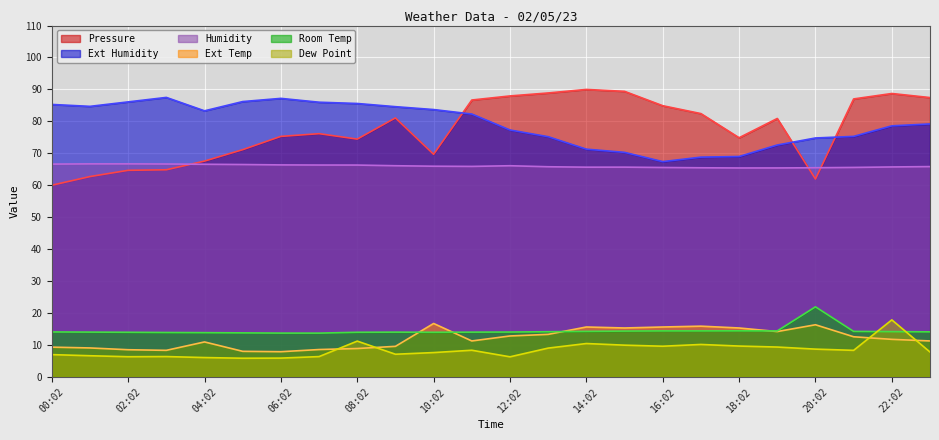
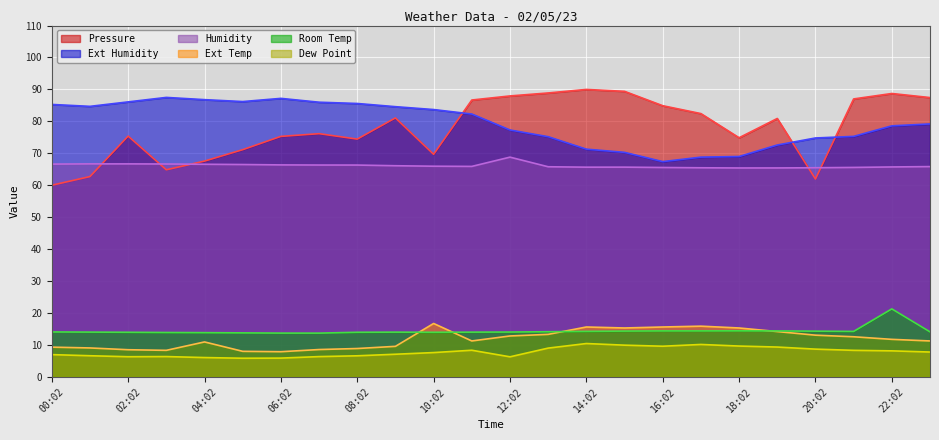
  {
    "Pressure": {
      "00:02": 60,
-     "02:02": 65,
+     "02:02": 75,
      "04:02": 68,
      "06:02": 75,
      "08:02": 74,
      "10:02": 70,
      "12:02": 88,
      "14:02": 90,
      "16:02": 85,
      "18:02": 75,
      "20:02": 62,
      "22:02": 89
    },
    "Ext Humidity": {
      "00:02": 85,
      "02:02": 86,
-     "04:02": 83,
+     "04:02": 87,
      "06:02": 87,
      "08:02": 86,
      "10:02": 84,
      "12:02": 77,
      "14:02": 71,
      "16:02": 67,
      "18:02": 69,
      "20:02": 75,
      "22:02": 79
    },
    "Humidity": {
      "00:02": 67,
      "02:02": 67,
      "04:02": 67,
      "06:02": 66,
      "08:02": 66,
      "10:02": 66,
-     "12:02": 66,
+     "12:02": 69,
      "14:02": 66,
      "16:02": 66,
      "18:02": 65,
      "20:02": 65,
      "22:02": 66
    },
    "Ext Temp": {
      "00:02": 9,
      "02:02": 9,
      "04:02": 11,
      "06:02": 8,
      "08:02": 9,
      "10:02": 17,
      "12:02": 13,
      "14:02": 16,
      "16:02": 16,
      "18:02": 15,
-     "20:02": 16,
+     "20:02": 13,
      "22:02": 12
    },
    "Room Temp": {
      "00:02": 14,
      "02:02": 14,
      "04:02": 14,
      "06:02": 14,
      "08:02": 14,
      "10:02": 14,
      "12:02": 14,
      "14:02": 14,
      "16:02": 14,
      "18:02": 14,
-     "20:02": 22,
-     "22:02": 14
+     "20:02": 14,
+     "22:02": 21
    },
    "Dew Point": {
      "00:02": 7,
      "02:02": 6,
      "04:02": 6,
      "06:02": 6,
-     "08:02": 11,
+     "08:02": 7,
      "10:02": 8,
      "12:02": 6,
      "14:02": 10,
      "16:02": 10,
      "18:02": 10,
      "20:02": 9,
-     "22:02": 18
+     "22:02": 8
    }
  }
